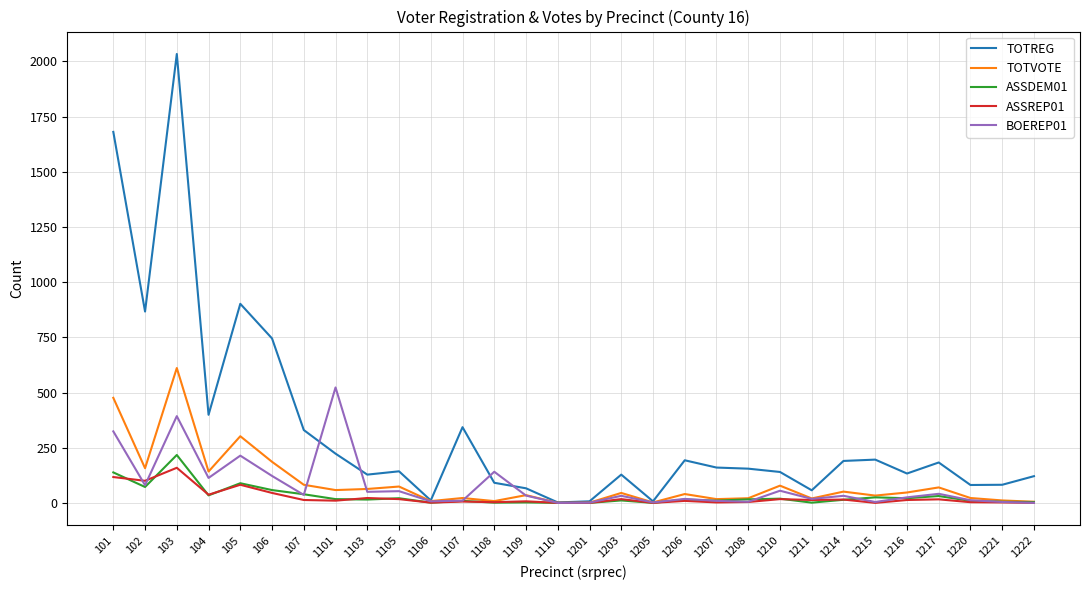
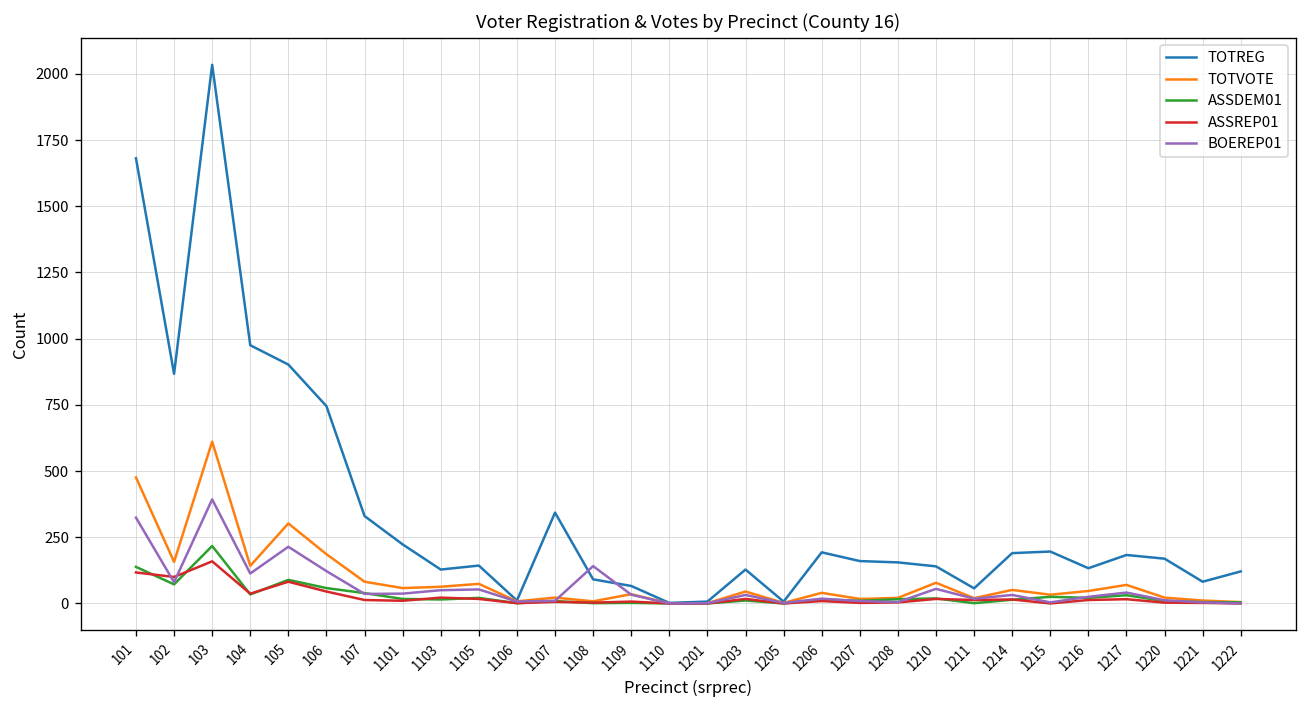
  {
    "TOTREG": {
      "101": 1680,
      "102": 870,
      "103": 2030,
-     "104": 400,
+     "104": 980,
      "105": 900,
      "106": 750,
      "107": 330,
      "1101": 220,
      "1103": 130,
      "1105": 140,
      "1107": 340,
      "1108": 90,
      "1109": 70,
      "1203": 130,
      "1206": 190,
      "1207": 160,
      "1208": 160,
      "1210": 140,
      "1211": 60,
      "1214": 190,
      "1215": 200,
      "1216": 130,
      "1217": 180,
-     "1220": 80,
+     "1220": 170,
      "1221": 80,
      "1222": 120
    },
    "TOTVOTE": {
      "101": 480,
      "102": 160,
      "103": 610,
      "104": 140,
      "105": 300,
      "106": 190,
      "107": 80,
      "1101": 60,
      "1103": 60,
      "1105": 70,
      "1107": 20,
      "1203": 50,
      "1206": 40,
      "1210": 80,
      "1214": 50,
      "1216": 50,
      "1217": 70
    },
    "ASSDEM01": {
      "101": 140,
      "103": 220,
      "106": 60,
      "1211": 0
    },
    "ASSREP01": {
      "101": 120,
      "102": 100,
      "103": 160,
      "106": 50,
      "107": 10,
      "1217": 20
    },
    "BOEREP01": {
      "101": 320,
      "103": 390,
      "104": 110,
      "105": 210,
      "106": 120,
-     "1101": 520,
+     "1101": 40,
      "1103": 50,
      "1105": 50,
      "1108": 140,
      "1203": 30,
      "1210": 60,
      "1214": 30
    }
  }
